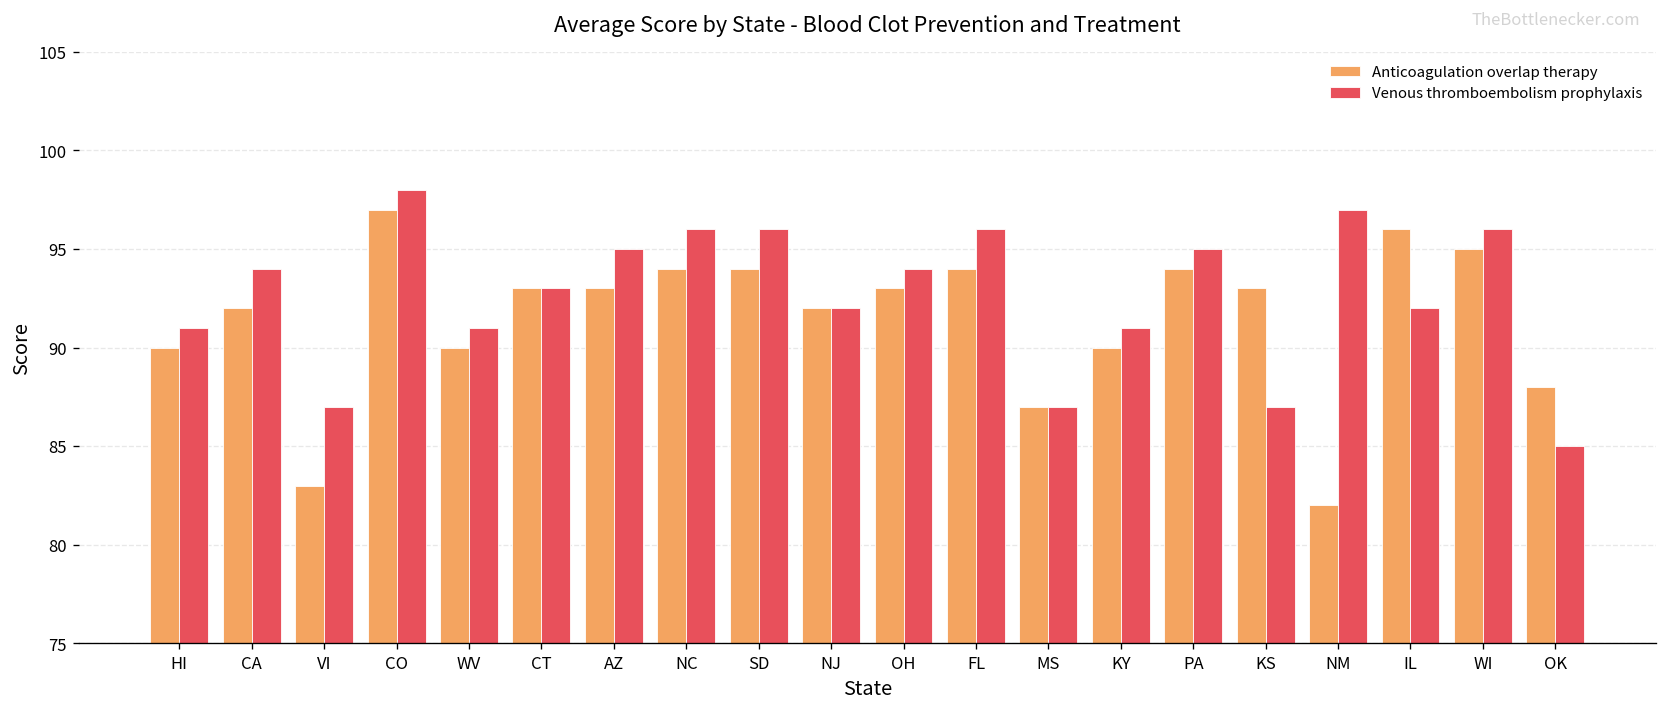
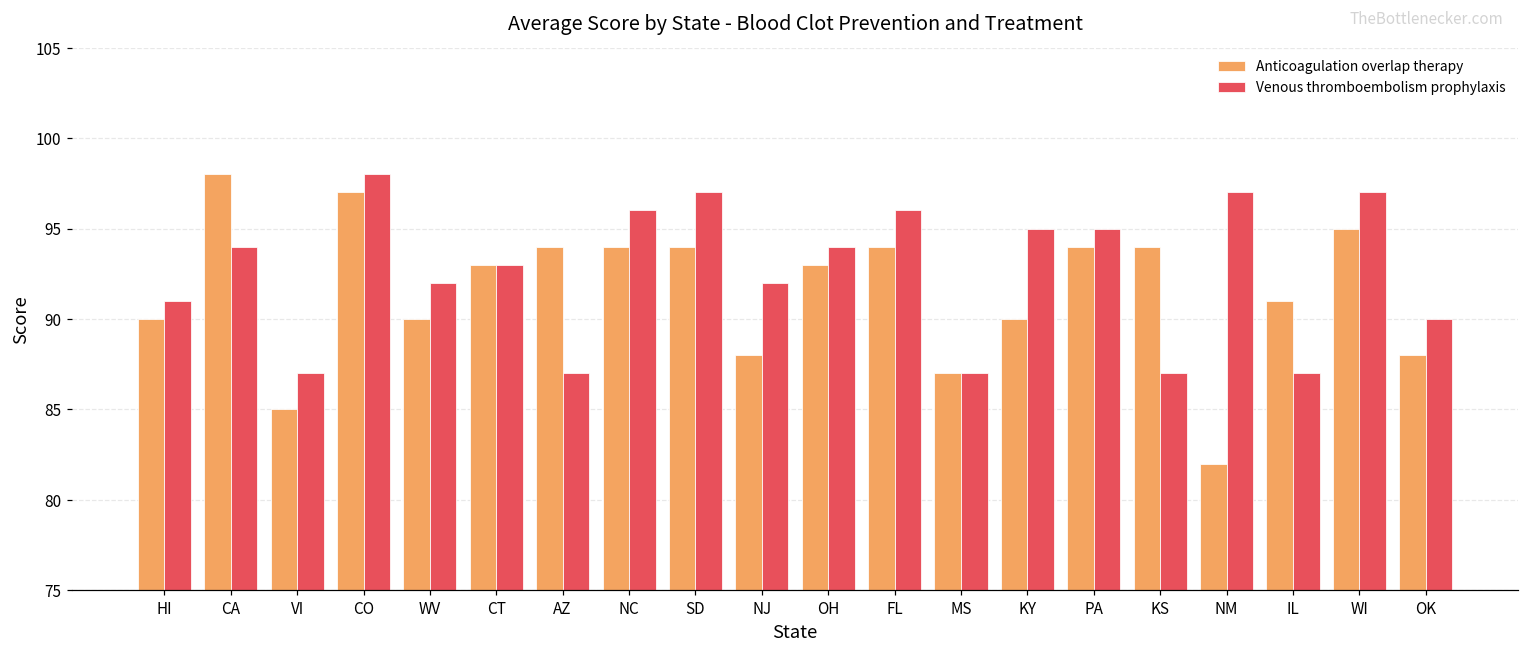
  {
    "Anticoagulation overlap therapy": {
      "HI": 90,
-     "CA": 92,
-     "VI": 83,
+     "CA": 98,
+     "VI": 85,
      "CO": 97,
      "WV": 90,
      "CT": 93,
-     "AZ": 93,
+     "AZ": 94,
      "NC": 94,
      "SD": 94,
-     "NJ": 92,
+     "NJ": 88,
      "OH": 93,
      "FL": 94,
      "MS": 87,
      "KY": 90,
      "PA": 94,
-     "KS": 93,
+     "KS": 94,
      "NM": 82,
-     "IL": 96,
+     "IL": 91,
      "WI": 95,
      "OK": 88
    },
    "Venous thromboembolism prophylaxis": {
      "HI": 91,
      "CA": 94,
      "VI": 87,
      "CO": 98,
-     "WV": 91,
+     "WV": 92,
      "CT": 93,
-     "AZ": 95,
+     "AZ": 87,
      "NC": 96,
-     "SD": 96,
+     "SD": 97,
      "NJ": 92,
      "OH": 94,
      "FL": 96,
      "MS": 87,
-     "KY": 91,
+     "KY": 95,
      "PA": 95,
      "KS": 87,
      "NM": 97,
-     "IL": 92,
-     "WI": 96,
-     "OK": 85
+     "IL": 87,
+     "WI": 97,
+     "OK": 90
    }
  }
